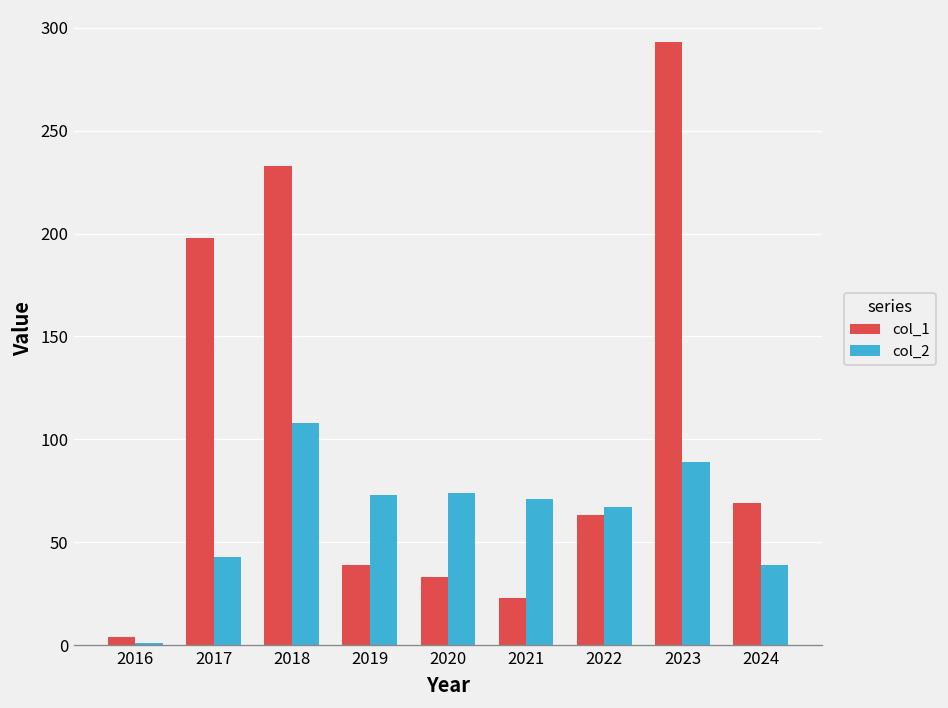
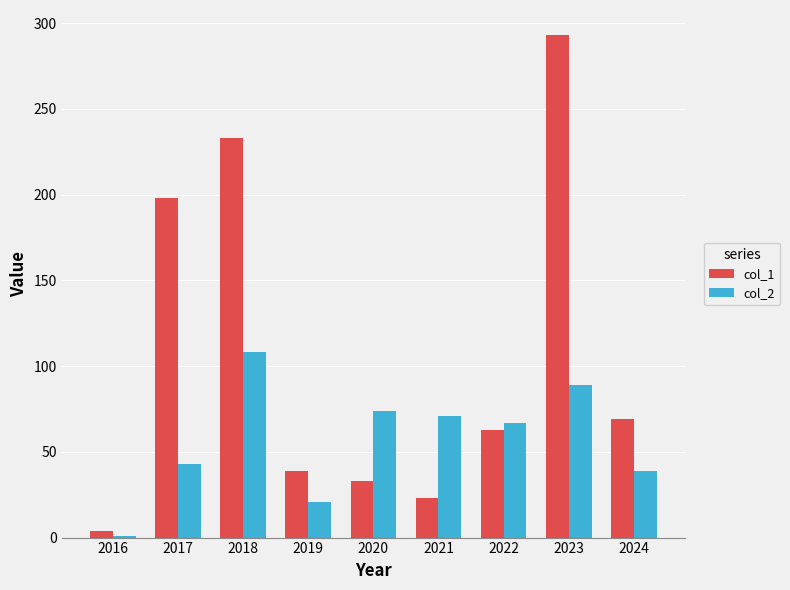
  {
    "col_1": {
      "2016": 4,
      "2017": 198,
      "2018": 233,
      "2019": 39,
      "2020": 33,
      "2021": 23,
      "2022": 63,
      "2023": 293,
      "2024": 69
    },
    "col_2": {
      "2017": 43,
      "2018": 108,
-     "2019": 73,
+     "2019": 21,
      "2020": 74,
      "2021": 71,
      "2022": 67,
      "2023": 89,
      "2024": 39
    }
  }
